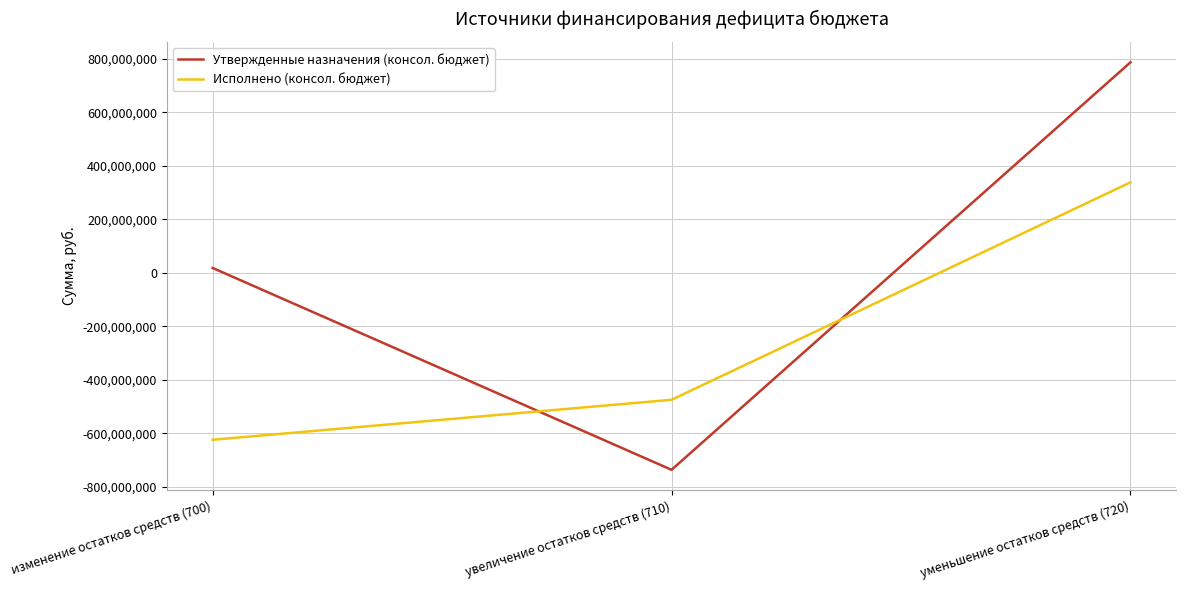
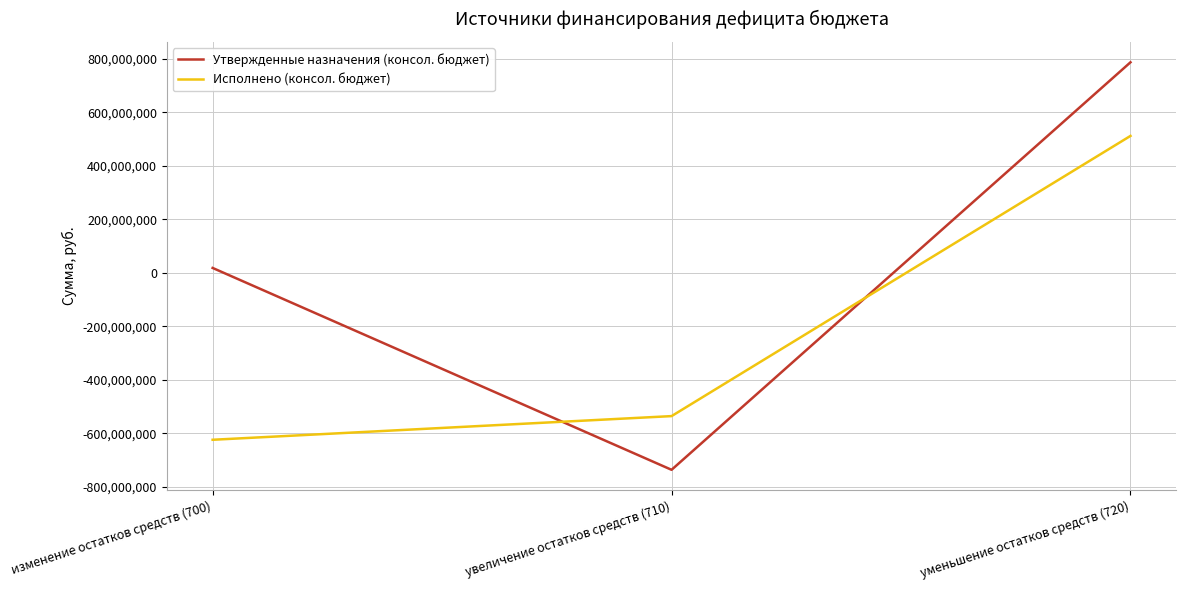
  {
    "Утвержденные назначения (консол. бюджет)": {
      "изменение остатков средств (700)": "20,000,000",
      "увеличение остатков средств (710)": "-740,000,000",
      "уменьшение остатков средств (720)": "790,000,000"
    },
    "Исполнено (консол. бюджет)": {
      "изменение остатков средств (700)": "-620,000,000",
-     "увеличение остатков средств (710)": "-470,000,000",
-     "уменьшение остатков средств (720)": "340,000,000"
+     "увеличение остатков средств (710)": "-540,000,000",
+     "уменьшение остатков средств (720)": "510,000,000"
    }
  }
